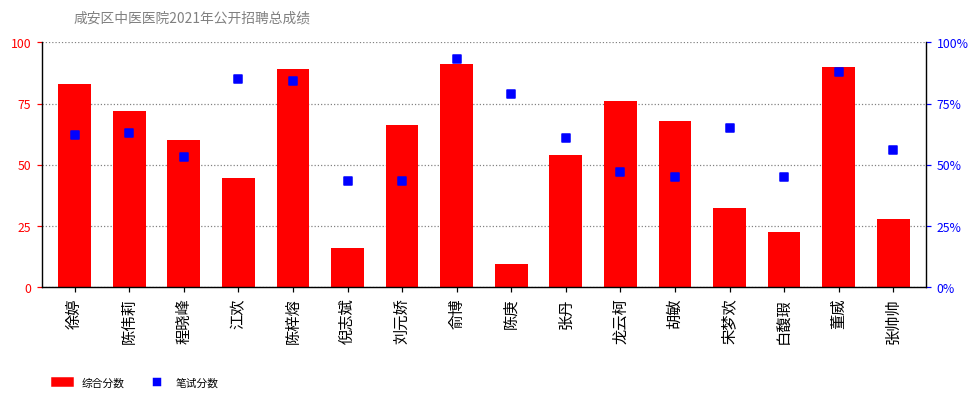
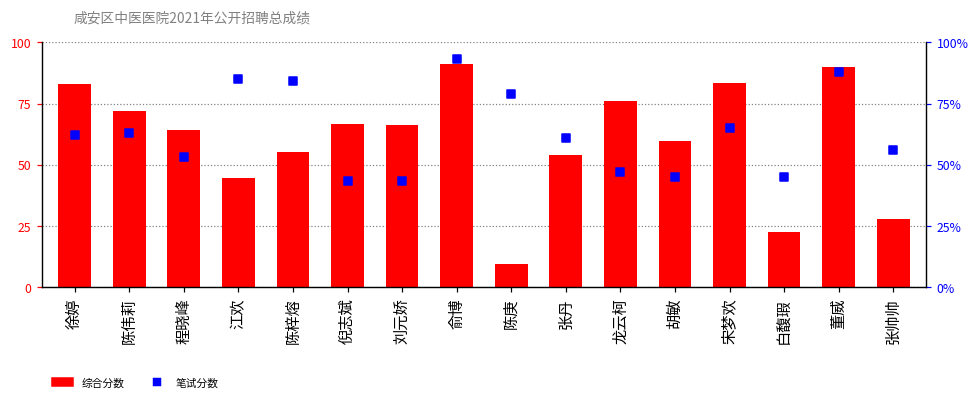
  {
    "综合分数": {
      "徐婷": 83,
      "陈伟莉": 72,
-     "程晓峰": 60,
+     "程晓峰": 64,
      "江欢": 45,
-     "陈梓熔": 89,
-     "倪志斌": 16,
+     "陈梓熔": 55,
+     "倪志斌": 67,
      "刘元娇": 66,
      "俞博": 91,
      "陈庚": 10,
      "张丹": 54,
      "龙云柯": 76,
-     "胡敏": 68,
-     "宋梦欢": 33,
+     "胡敏": 60,
+     "宋梦欢": 83,
      "白馥瑕": 23,
      "董威": 90,
      "张帅帅": 28
    }
  }
